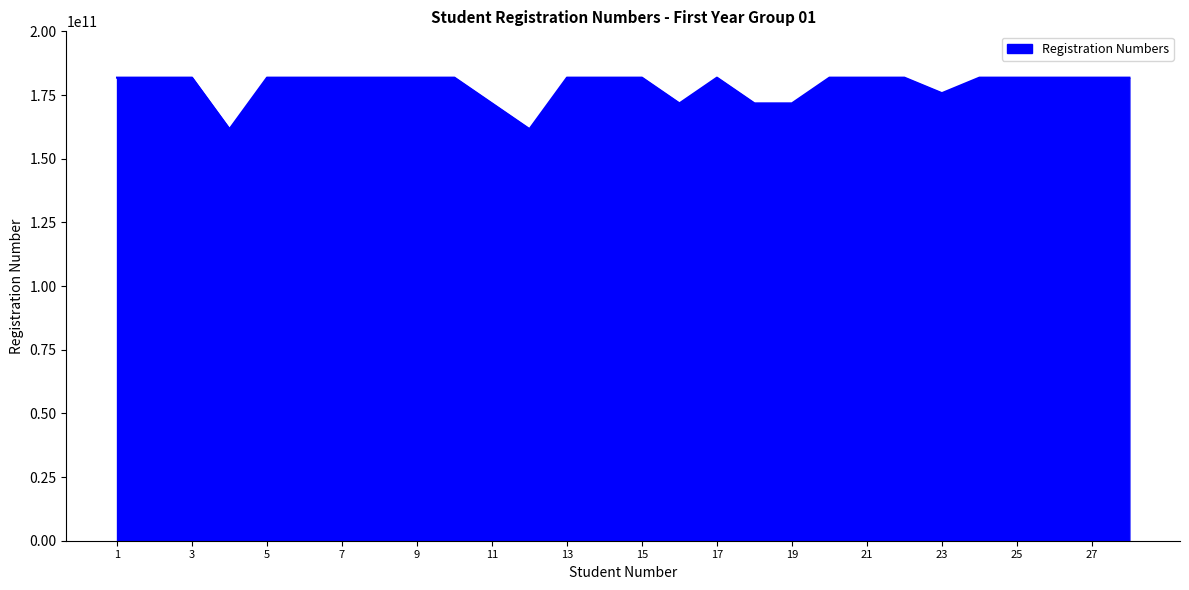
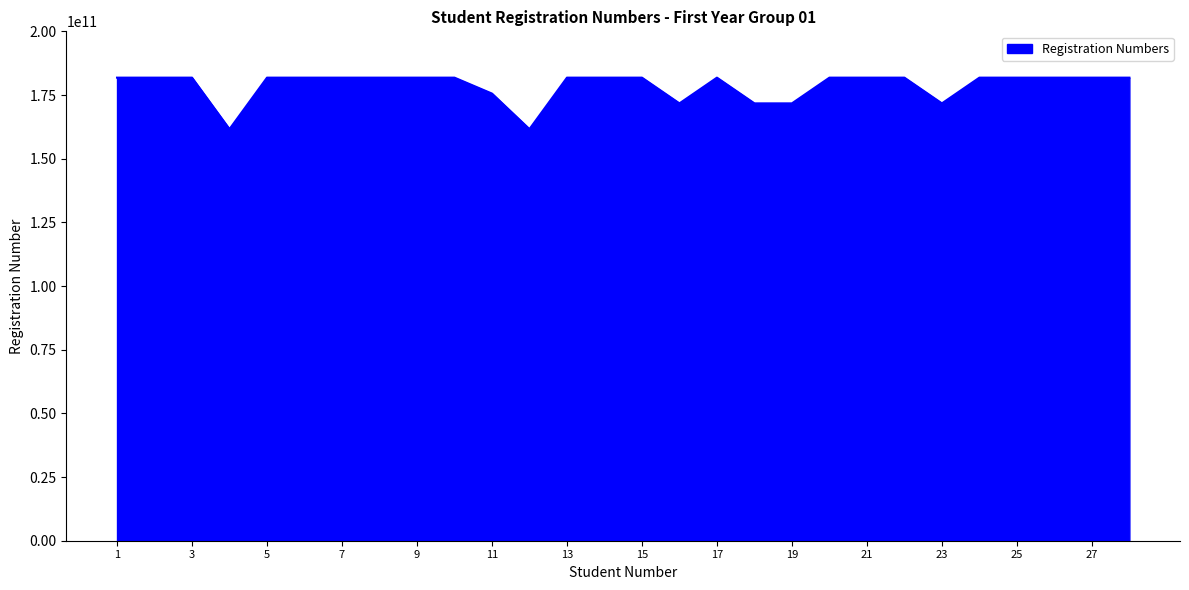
  {
    "1": 182000000000,
    "3": 182000000000,
    "5": 182000000000,
    "7": 182000000000,
    "9": 182000000000,
-   "11": 172000000000,
+   "11": 176000000000,
    "13": 182000000000,
    "15": 182000000000,
    "17": 182000000000,
    "19": 172000000000,
    "21": 182000000000,
-   "23": 176000000000,
+   "23": 172000000000,
    "25": 182000000000,
    "27": 182000000000
  }
